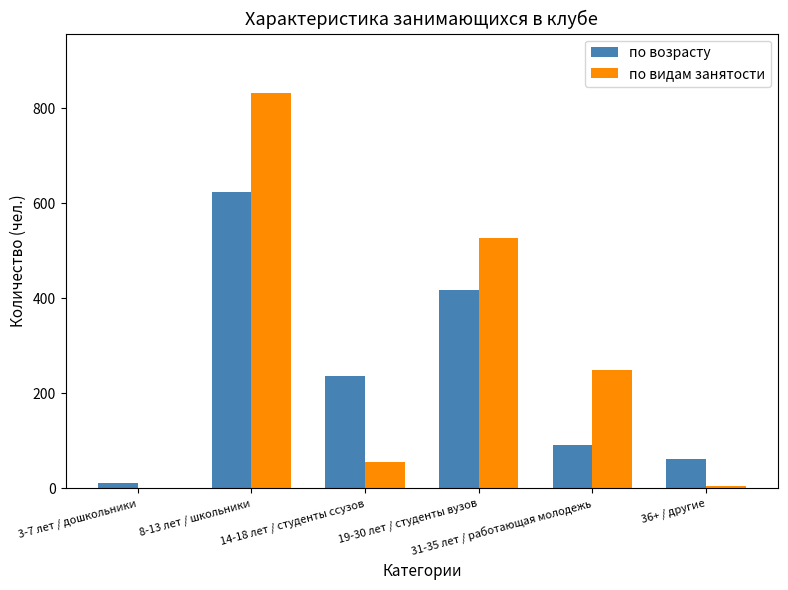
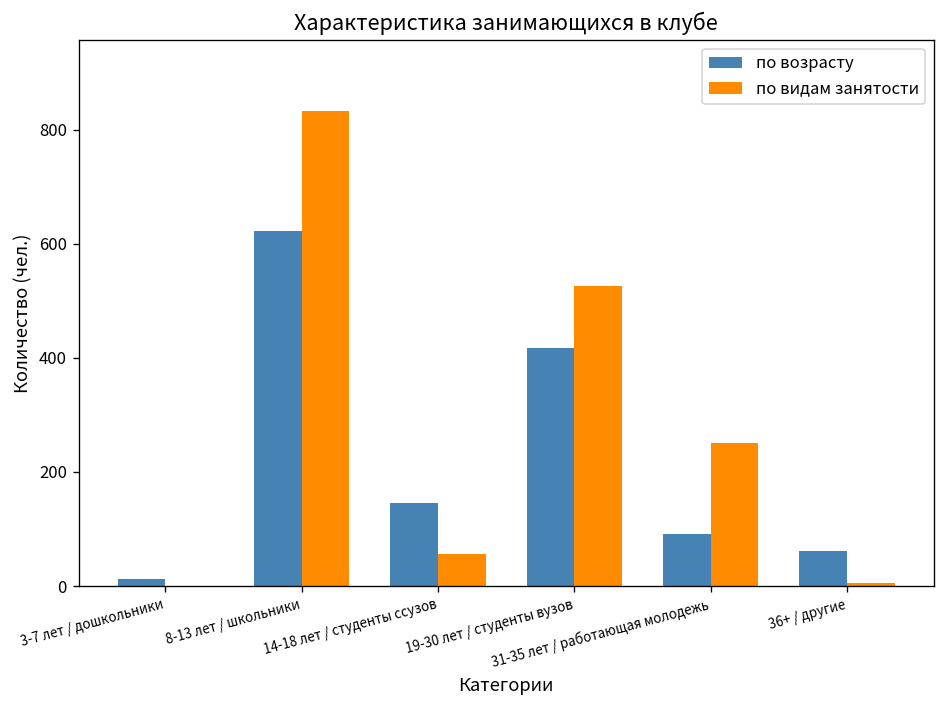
  {
    "по возрасту": {
      "3-7 лет / дошкольники": 10,
      "8-13 лет / школьники": 620,
-     "14-18 лет / студенты ссузов": 240,
+     "14-18 лет / студенты ссузов": 150,
      "19-30 лет / студенты вузов": 420,
      "31-35 лет / работающая молодежь": 90,
      "36+ / другие": 60
    },
    "по видам занятости": {
      "3-7 лет / дошкольники": 0,
      "8-13 лет / школьники": 830,
      "14-18 лет / студенты ссузов": 60,
      "19-30 лет / студенты вузов": 530,
      "31-35 лет / работающая молодежь": 250
    }
  }
